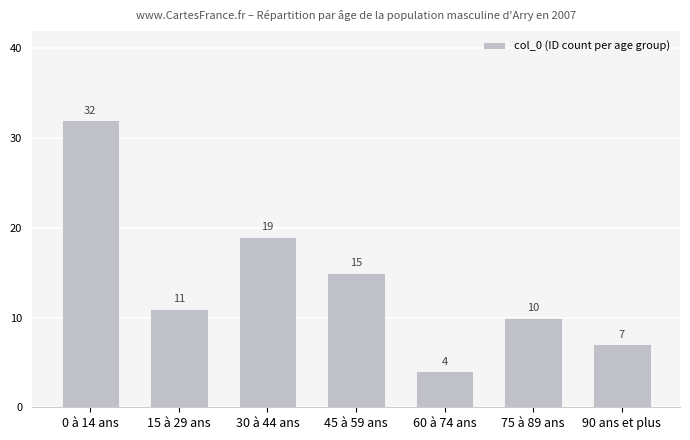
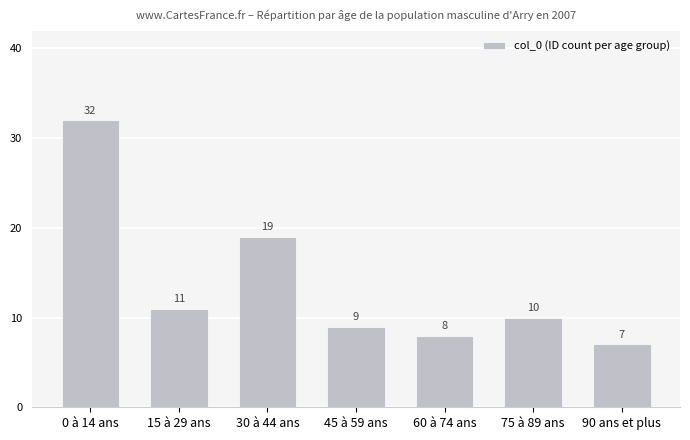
  {
    "0 à 14 ans": 32,
    "15 à 29 ans": 11,
    "30 à 44 ans": 19,
-   "45 à 59 ans": 15,
-   "60 à 74 ans": 4,
+   "45 à 59 ans": 9,
+   "60 à 74 ans": 8,
    "75 à 89 ans": 10,
    "90 ans et plus": 7
  }
